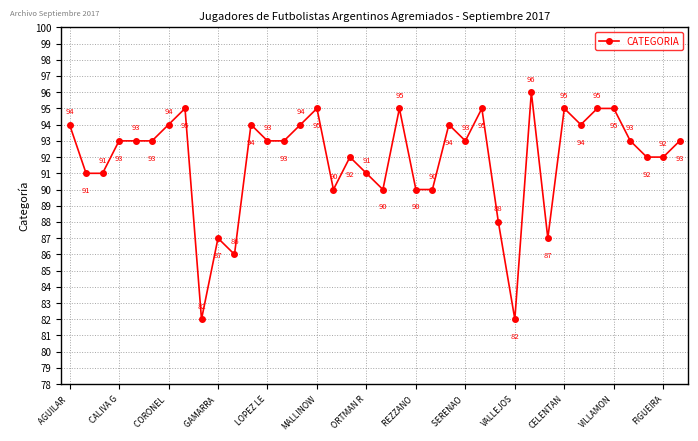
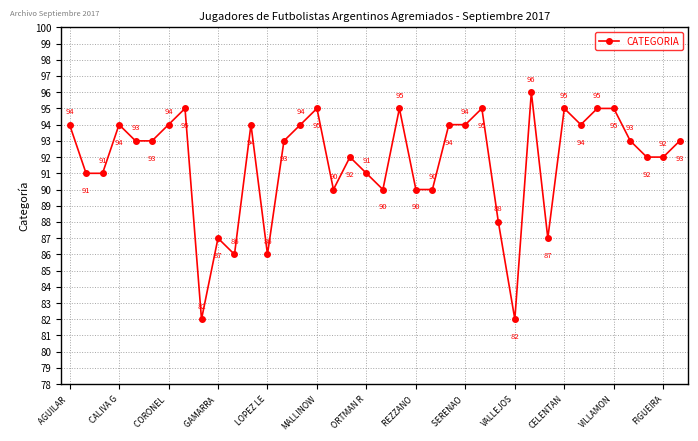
  {
    "AGUILAR": 94,
-   "CALIVA G": 93,
+   "CALIVA G": 94,
    "CORONEL": 94,
    "GAMARRA": 87,
-   "LOPEZ LE": 93,
+   "LOPEZ LE": 86,
    "MALLINOW": 95,
    "ORTMAN R": 91,
    "REZZANO": 90,
-   "SERENAO": 93,
+   "SERENAO": 94,
    "VALLEJOS": 82,
    "CELENTAN": 95,
    "VILLAMON": 95,
    "FIGUEIRA": 92
  }
